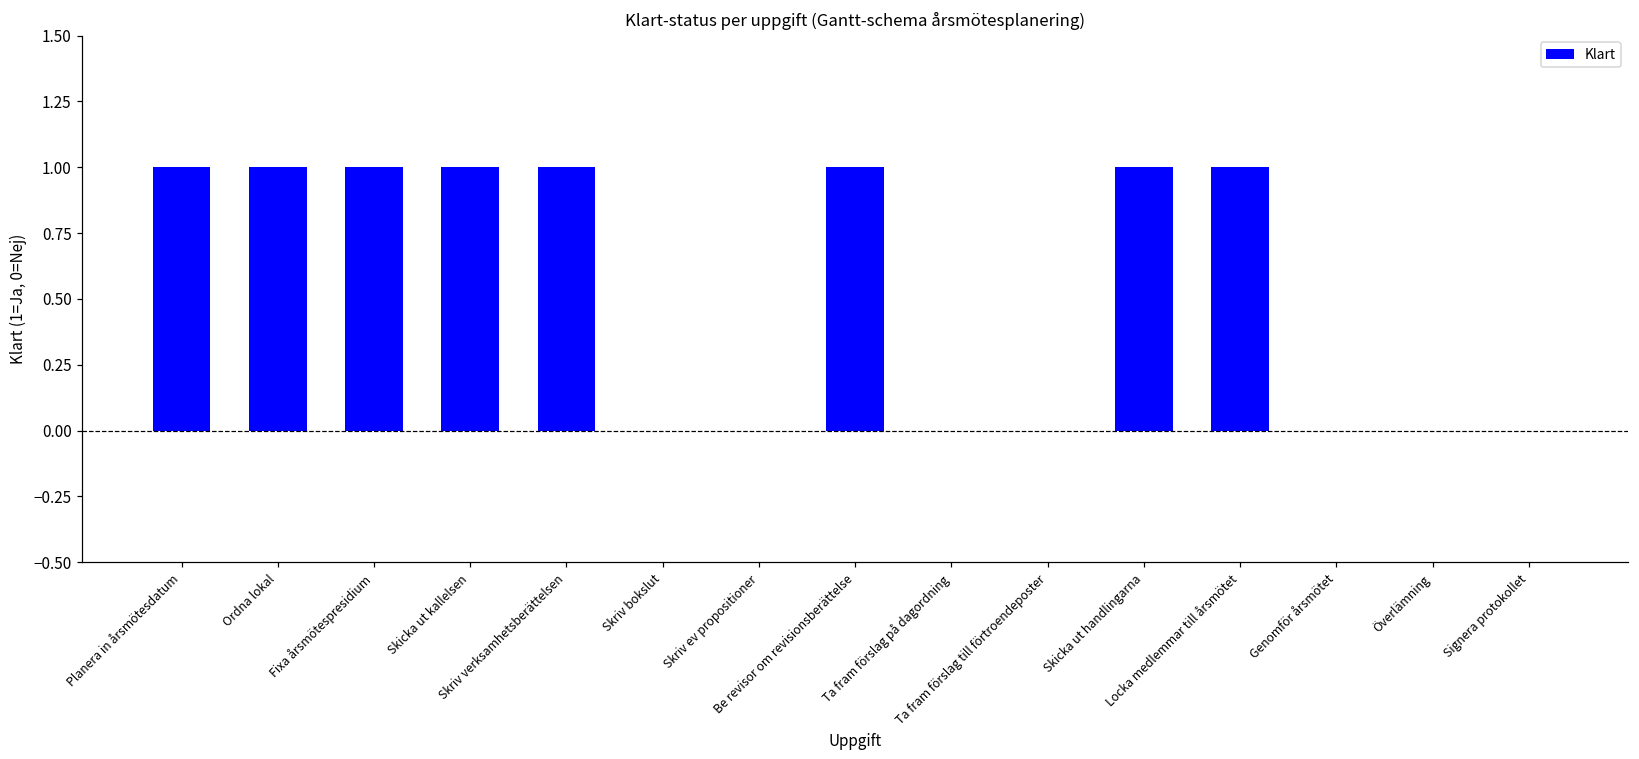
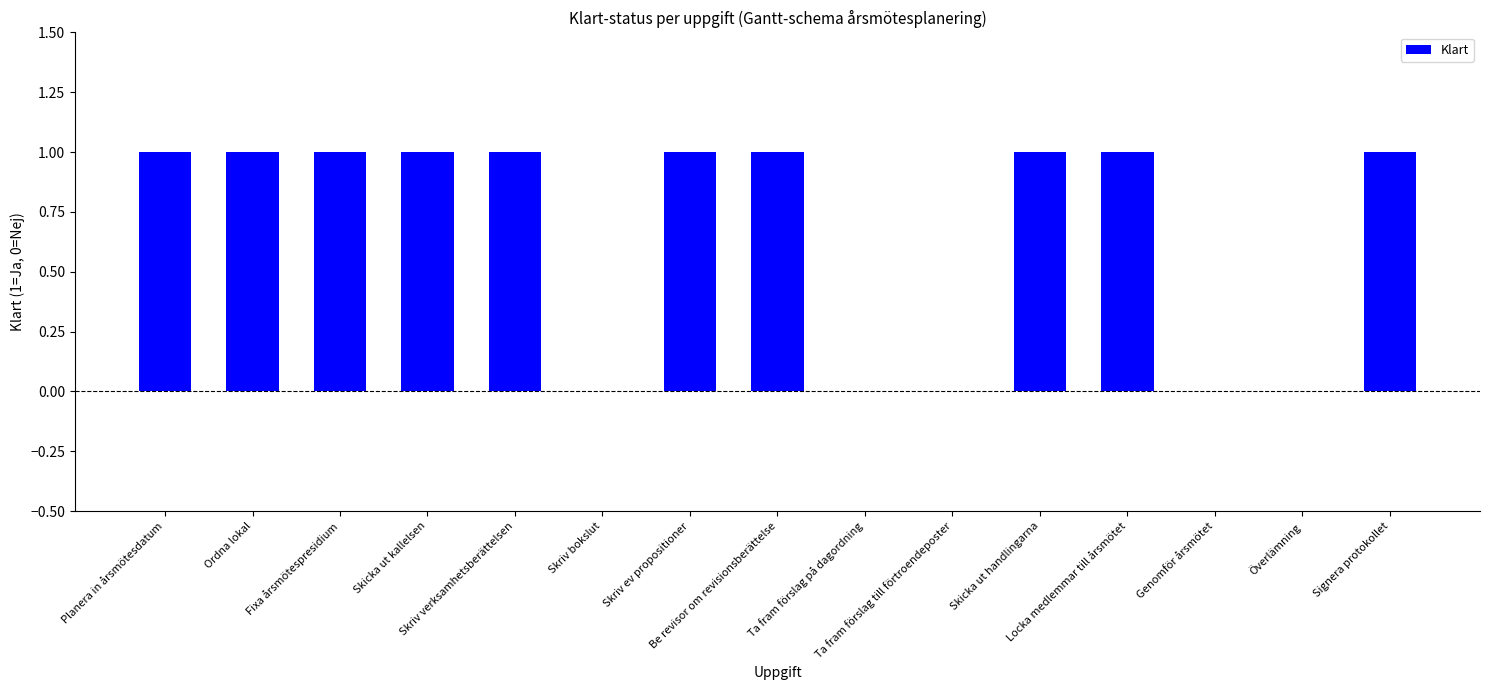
  {
    "Planera in årsmötesdatum": 1,
    "Ordna lokal": 1,
    "Fixa årsmötespresidium": 1,
    "Skicka ut kallelsen": 1,
    "Skriv verksamhetsberättelsen": 1,
    "Skriv bokslut": 0,
-   "Skriv ev propositioner": 0,
+   "Skriv ev propositioner": 1,
    "Be revisor om revisionsberättelse": 1,
    "Ta fram förslag på dagordning": 0,
    "Ta fram förslag till förtroendeposter": 0,
    "Skicka ut handlingarna": 1,
    "Locka medlemmar till årsmötet": 1,
    "Genomför årsmötet": 0,
    "Överlämning": 0,
-   "Signera protokollet": 0
+   "Signera protokollet": 1
  }
